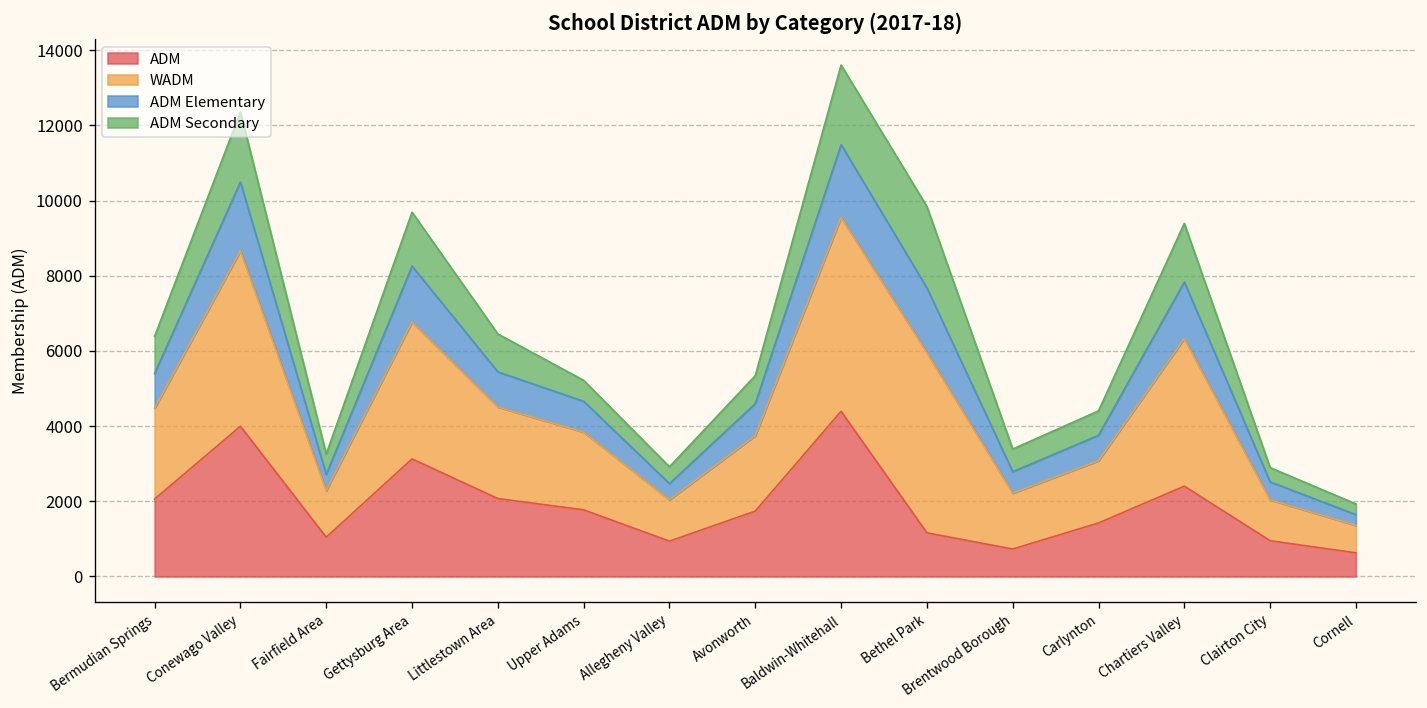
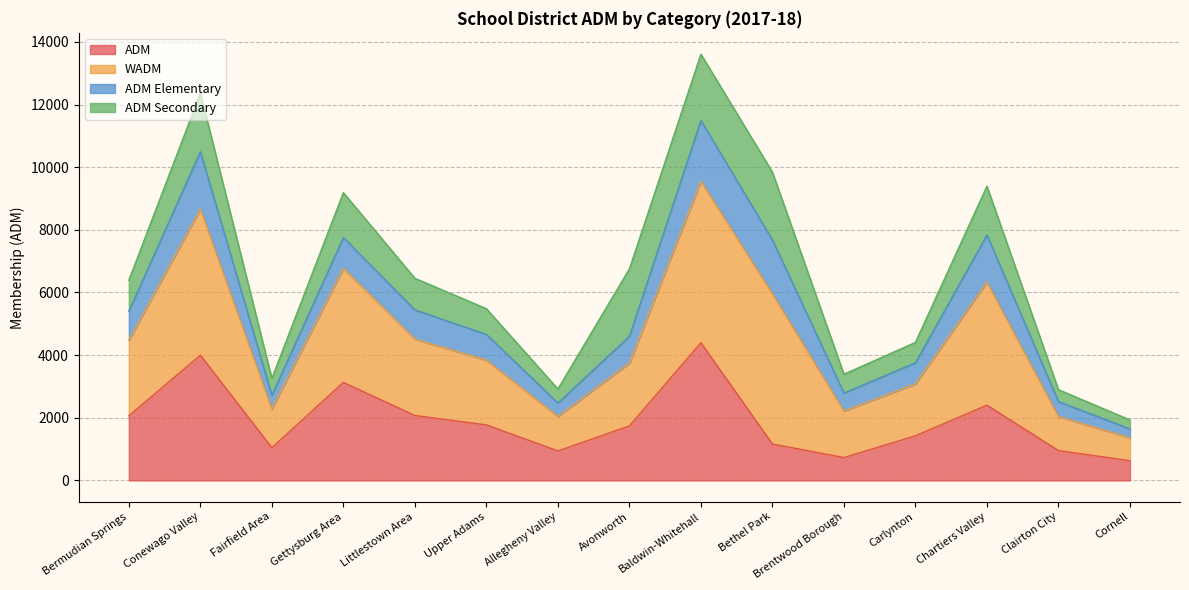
  {
    "ADM": {
      "Bermudian Springs": 2100,
      "Conewago Valley": 4000,
      "Fairfield Area": 1000,
      "Gettysburg Area": 3100,
      "Littlestown Area": 2100,
      "Upper Adams": 1800,
      "Allegheny Valley": 900,
      "Avonworth": 1700,
      "Baldwin-Whitehall": 4400,
      "Bethel Park": 1200,
      "Brentwood Borough": 700,
      "Carlynton": 1400,
      "Chartiers Valley": 2400,
      "Clairton City": 1000,
      "Cornell": 600
    },
    "WADM": {
      "Bermudian Springs": 2400,
      "Conewago Valley": 4700,
      "Fairfield Area": 1200,
      "Gettysburg Area": 3600,
      "Littlestown Area": 2400,
      "Upper Adams": 2100,
      "Allegheny Valley": 1100,
      "Avonworth": 2000,
      "Baldwin-Whitehall": 5200,
      "Bethel Park": 4800,
      "Brentwood Borough": 1500,
      "Carlynton": 1700,
      "Chartiers Valley": 3900,
      "Clairton City": 1100,
      "Cornell": 700
    },
    "ADM Elementary": {
      "Bermudian Springs": 900,
      "Conewago Valley": 1800,
      "Fairfield Area": 400,
-     "Gettysburg Area": 1500,
+     "Gettysburg Area": 1000,
      "Littlestown Area": 900,
      "Upper Adams": 800,
      "Allegheny Valley": 400,
      "Avonworth": 900,
      "Baldwin-Whitehall": 1900,
      "Bethel Park": 1700,
      "Brentwood Borough": 600,
      "Carlynton": 700,
      "Chartiers Valley": 1500,
      "Clairton City": 500,
      "Cornell": 300
    },
    "ADM Secondary": {
      "Bermudian Springs": 1000,
      "Fairfield Area": 500,
      "Gettysburg Area": 1400,
      "Littlestown Area": 1000,
-     "Upper Adams": 600,
+     "Upper Adams": 800,
      "Allegheny Valley": 400,
-     "Avonworth": 700,
+     "Avonworth": 2200,
      "Baldwin-Whitehall": 2100,
      "Bethel Park": 2200,
      "Brentwood Borough": 600,
      "Carlynton": 600,
      "Chartiers Valley": 1600,
      "Clairton City": 400,
      "Cornell": 300
    }
  }
